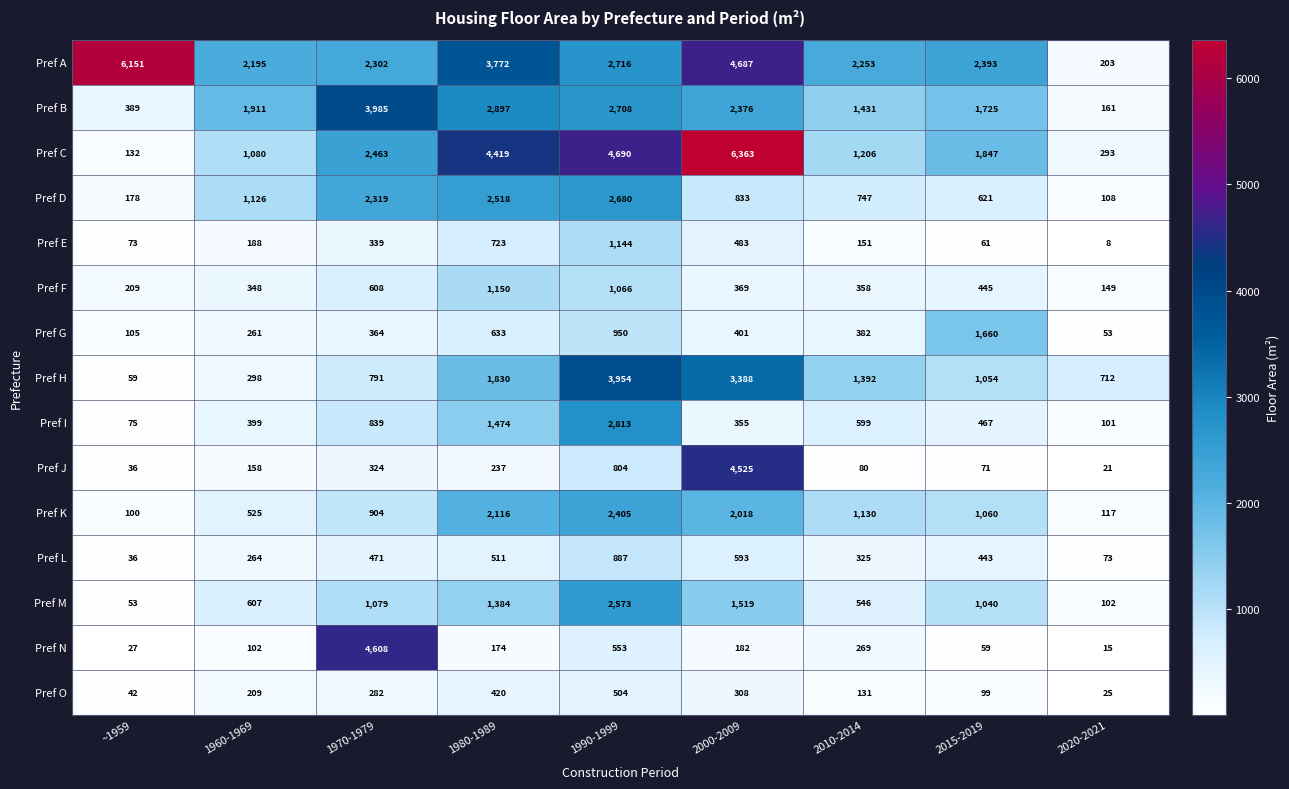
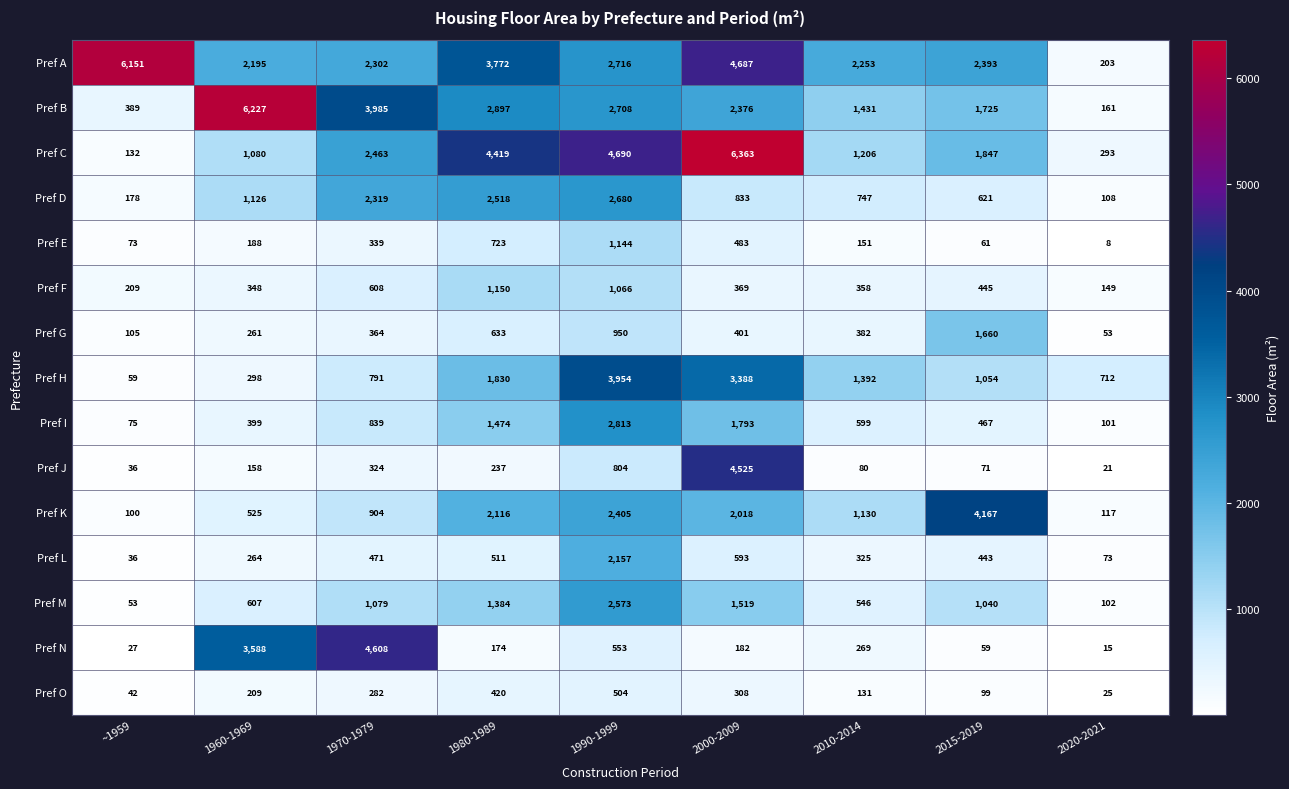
  {
    "Pref A": {
      "~1959": "6,151",
      "1960-1969": "2,195",
      "1970-1979": "2,302",
      "1980-1989": "3,772",
      "1990-1999": "2,716",
      "2000-2009": "4,687",
      "2010-2014": "2,253",
      "2015-2019": "2,393",
      "2020-2021": "203"
    },
    "Pref B": {
      "~1959": "389",
-     "1960-1969": "1,911",
+     "1960-1969": "6,227",
      "1970-1979": "3,985",
      "1980-1989": "2,897",
      "1990-1999": "2,708",
      "2000-2009": "2,376",
      "2010-2014": "1,431",
      "2015-2019": "1,725",
      "2020-2021": "161"
    },
    "Pref C": {
      "~1959": "132",
      "1960-1969": "1,080",
      "1970-1979": "2,463",
      "1980-1989": "4,419",
      "1990-1999": "4,690",
      "2000-2009": "6,363",
      "2010-2014": "1,206",
      "2015-2019": "1,847",
      "2020-2021": "293"
    },
    "Pref D": {
      "~1959": "178",
      "1960-1969": "1,126",
      "1970-1979": "2,319",
      "1980-1989": "2,518",
      "1990-1999": "2,680",
      "2000-2009": "833",
      "2010-2014": "747",
      "2015-2019": "621",
      "2020-2021": "108"
    },
    "Pref E": {
      "~1959": "73",
      "1960-1969": "188",
      "1970-1979": "339",
      "1980-1989": "723",
      "1990-1999": "1,144",
      "2000-2009": "483",
      "2010-2014": "151",
      "2015-2019": "61",
      "2020-2021": "8"
    },
    "Pref F": {
      "~1959": "209",
      "1960-1969": "348",
      "1970-1979": "608",
      "1980-1989": "1,150",
      "1990-1999": "1,066",
      "2000-2009": "369",
      "2010-2014": "358",
      "2015-2019": "445",
      "2020-2021": "149"
    },
    "Pref G": {
      "~1959": "105",
      "1960-1969": "261",
      "1970-1979": "364",
      "1980-1989": "633",
      "1990-1999": "950",
      "2000-2009": "401",
      "2010-2014": "382",
      "2015-2019": "1,660",
      "2020-2021": "53"
    },
    "Pref H": {
      "~1959": "59",
      "1960-1969": "298",
      "1970-1979": "791",
      "1980-1989": "1,830",
      "1990-1999": "3,954",
      "2000-2009": "3,388",
      "2010-2014": "1,392",
      "2015-2019": "1,054",
      "2020-2021": "712"
    },
    "Pref I": {
      "~1959": "75",
      "1960-1969": "399",
      "1970-1979": "839",
      "1980-1989": "1,474",
      "1990-1999": "2,813",
-     "2000-2009": "355",
+     "2000-2009": "1,793",
      "2010-2014": "599",
      "2015-2019": "467",
      "2020-2021": "101"
    },
    "Pref J": {
      "~1959": "36",
      "1960-1969": "158",
      "1970-1979": "324",
      "1980-1989": "237",
      "1990-1999": "804",
      "2000-2009": "4,525",
      "2010-2014": "80",
      "2015-2019": "71",
      "2020-2021": "21"
    },
    "Pref K": {
      "~1959": "100",
      "1960-1969": "525",
      "1970-1979": "904",
      "1980-1989": "2,116",
      "1990-1999": "2,405",
      "2000-2009": "2,018",
      "2010-2014": "1,130",
-     "2015-2019": "1,060",
+     "2015-2019": "4,167",
      "2020-2021": "117"
    },
    "Pref L": {
      "~1959": "36",
      "1960-1969": "264",
      "1970-1979": "471",
      "1980-1989": "511",
-     "1990-1999": "887",
+     "1990-1999": "2,157",
      "2000-2009": "593",
      "2010-2014": "325",
      "2015-2019": "443",
      "2020-2021": "73"
    },
    "Pref M": {
      "~1959": "53",
      "1960-1969": "607",
      "1970-1979": "1,079",
      "1980-1989": "1,384",
      "1990-1999": "2,573",
      "2000-2009": "1,519",
      "2010-2014": "546",
      "2015-2019": "1,040",
      "2020-2021": "102"
    },
    "Pref N": {
      "~1959": "27",
-     "1960-1969": "102",
+     "1960-1969": "3,588",
      "1970-1979": "4,608",
      "1980-1989": "174",
      "1990-1999": "553",
      "2000-2009": "182",
      "2010-2014": "269",
      "2015-2019": "59",
      "2020-2021": "15"
    },
    "Pref O": {
      "~1959": "42",
      "1960-1969": "209",
      "1970-1979": "282",
      "1980-1989": "420",
      "1990-1999": "504",
      "2000-2009": "308",
      "2010-2014": "131",
      "2015-2019": "99",
      "2020-2021": "25"
    }
  }
